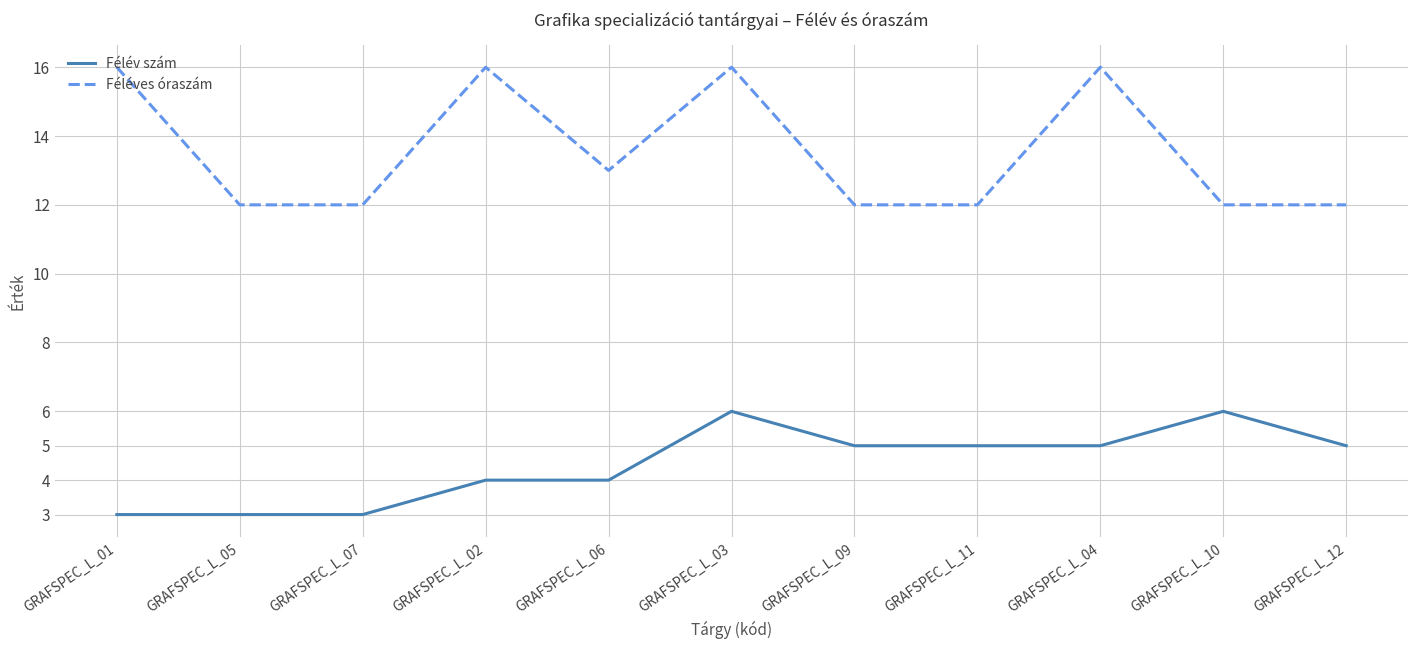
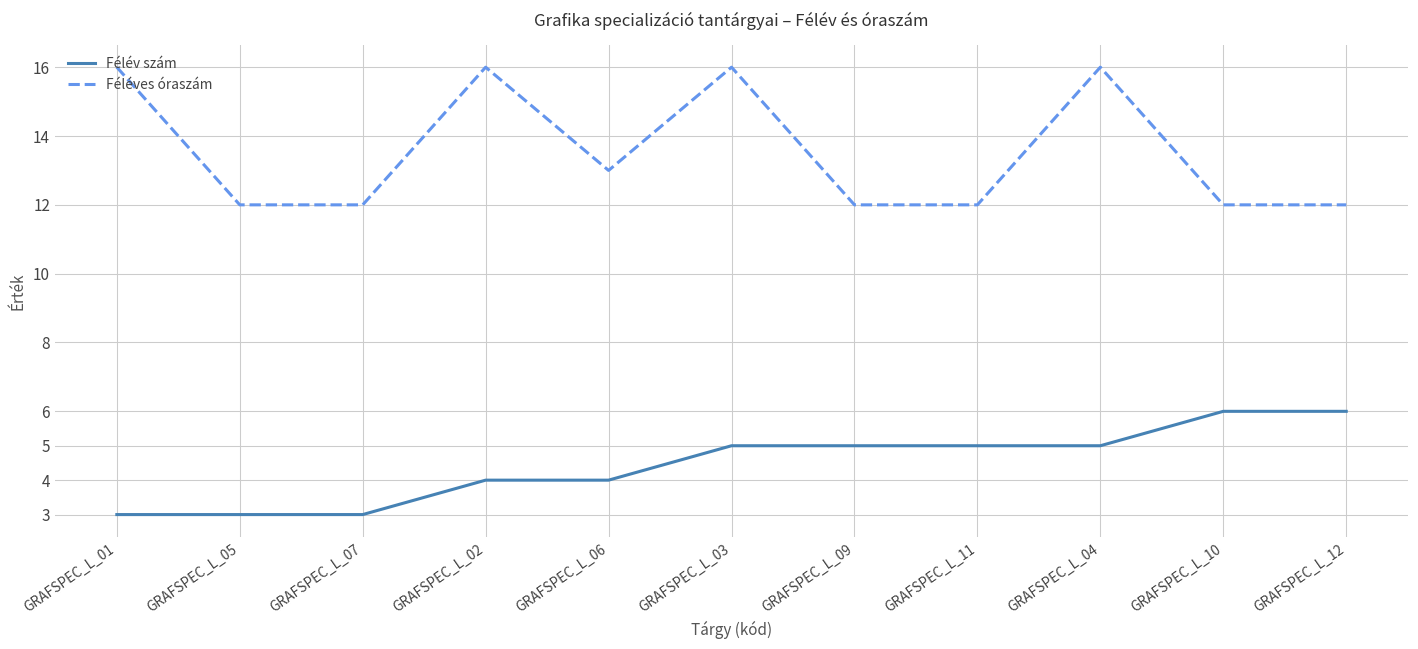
  {
    "Félév szám": {
      "GRAFSPEC_L_01": 3,
      "GRAFSPEC_L_05": 3,
      "GRAFSPEC_L_07": 3,
      "GRAFSPEC_L_02": 4,
      "GRAFSPEC_L_06": 4,
-     "GRAFSPEC_L_03": 6,
+     "GRAFSPEC_L_03": 5,
      "GRAFSPEC_L_09": 5,
      "GRAFSPEC_L_11": 5,
      "GRAFSPEC_L_04": 5,
      "GRAFSPEC_L_10": 6,
-     "GRAFSPEC_L_12": 5
+     "GRAFSPEC_L_12": 6
    },
    "Féléves óraszám": {
      "GRAFSPEC_L_01": 16,
      "GRAFSPEC_L_05": 12,
      "GRAFSPEC_L_07": 12,
      "GRAFSPEC_L_02": 16,
      "GRAFSPEC_L_06": 13,
      "GRAFSPEC_L_03": 16,
      "GRAFSPEC_L_09": 12,
      "GRAFSPEC_L_11": 12,
      "GRAFSPEC_L_04": 16,
      "GRAFSPEC_L_10": 12,
      "GRAFSPEC_L_12": 12
    }
  }
